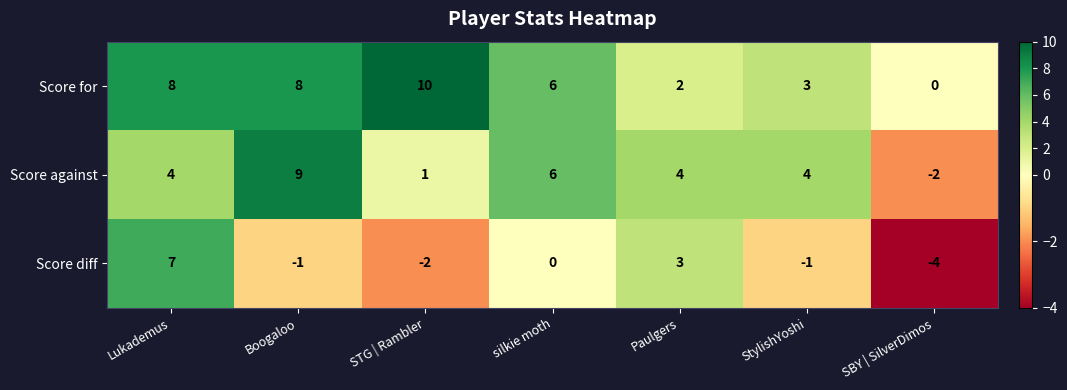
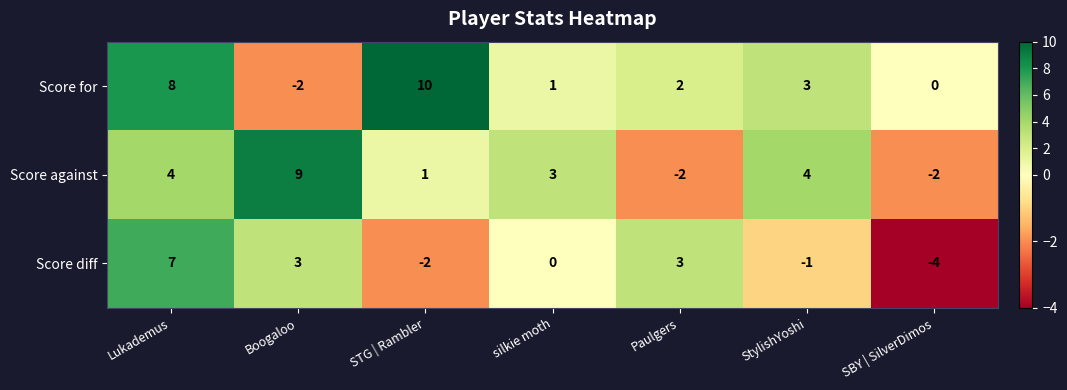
  {
    "Score for": {
      "Lukademus": 8,
-     "Boogaloo": 8,
+     "Boogaloo": -2,
      "STG | Rambler": 10,
-     "silkie moth": 6,
+     "silkie moth": 1,
      "Paulgers": 2,
      "StylishYoshi": 3,
      "SBY | SilverDimos": 0
    },
    "Score against": {
      "Lukademus": 4,
      "Boogaloo": 9,
      "STG | Rambler": 1,
-     "silkie moth": 6,
-     "Paulgers": 4,
+     "silkie moth": 3,
+     "Paulgers": -2,
      "StylishYoshi": 4,
      "SBY | SilverDimos": -2
    },
    "Score diff": {
      "Lukademus": 7,
-     "Boogaloo": -1,
+     "Boogaloo": 3,
      "STG | Rambler": -2,
      "silkie moth": 0,
      "Paulgers": 3,
      "StylishYoshi": -1,
      "SBY | SilverDimos": -4
    }
  }
